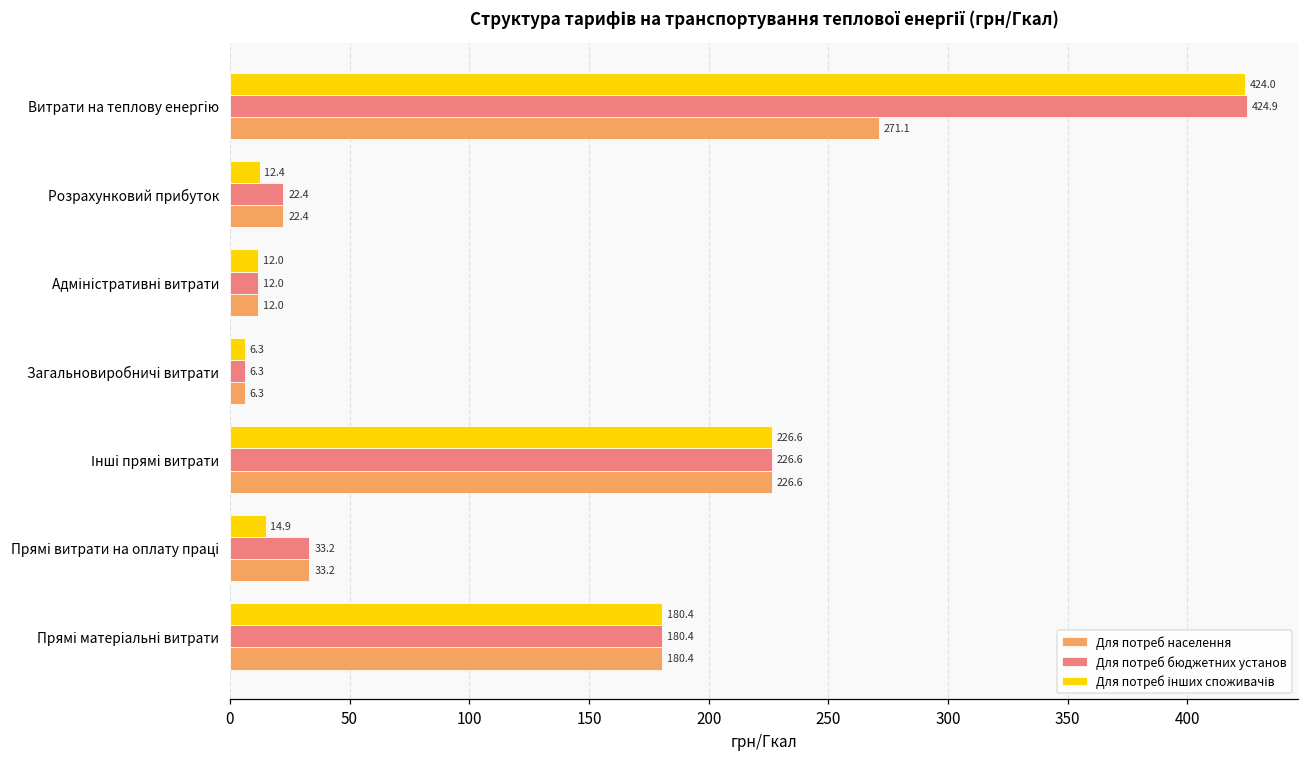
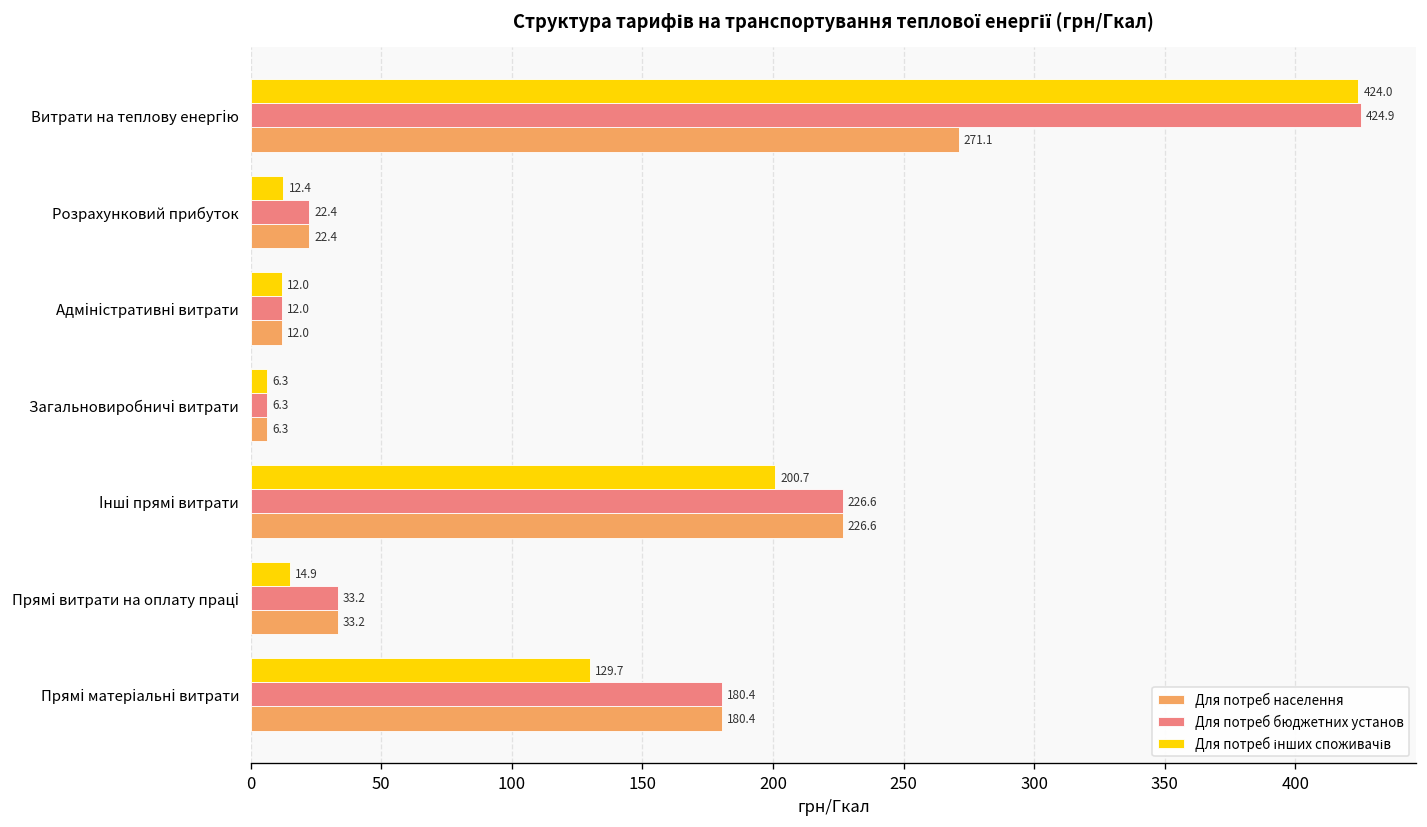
  {
    "Для потреб інших споживачів": {
      "Витрати на теплову енергію": 424.0,
      "Розрахунковий прибуток": 12.4,
      "Адміністративні витрати": 12.0,
      "Загальновиробничі витрати": 6.3,
-     "Інші прямі витрати": 226.6,
+     "Інші прямі витрати": 200.7,
      "Прямі витрати на оплату праці": 14.9,
-     "Прямі матеріальні витрати": 180.4
+     "Прямі матеріальні витрати": 129.7
    }
  }
